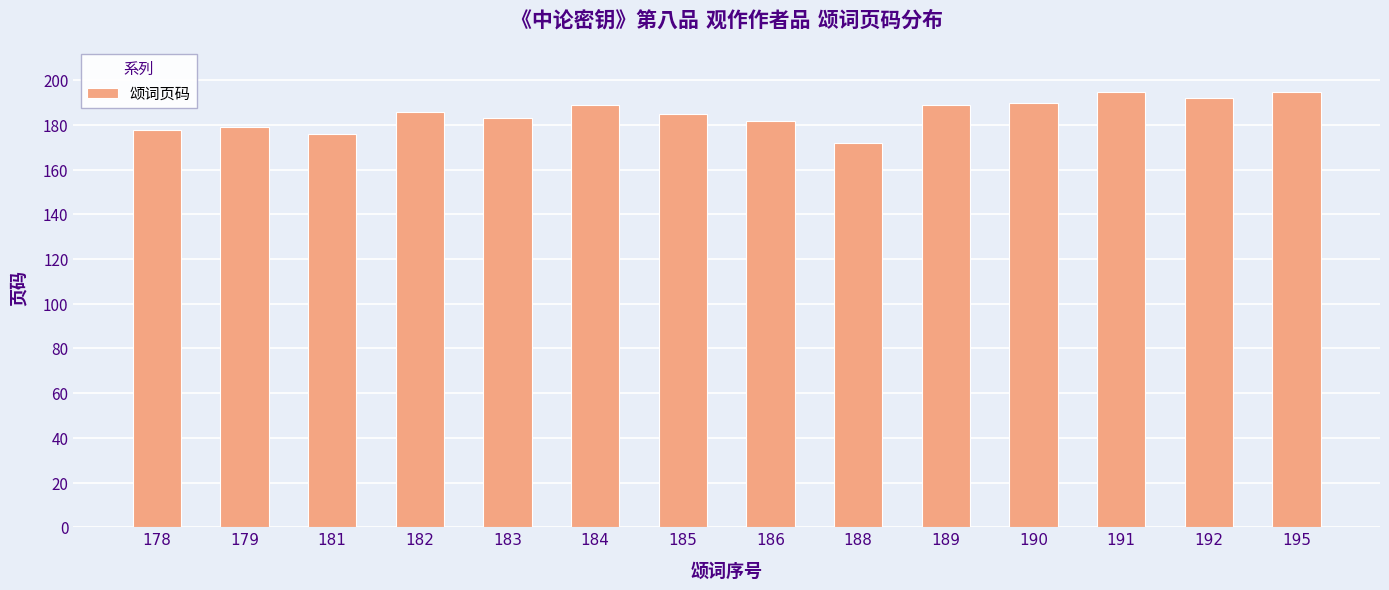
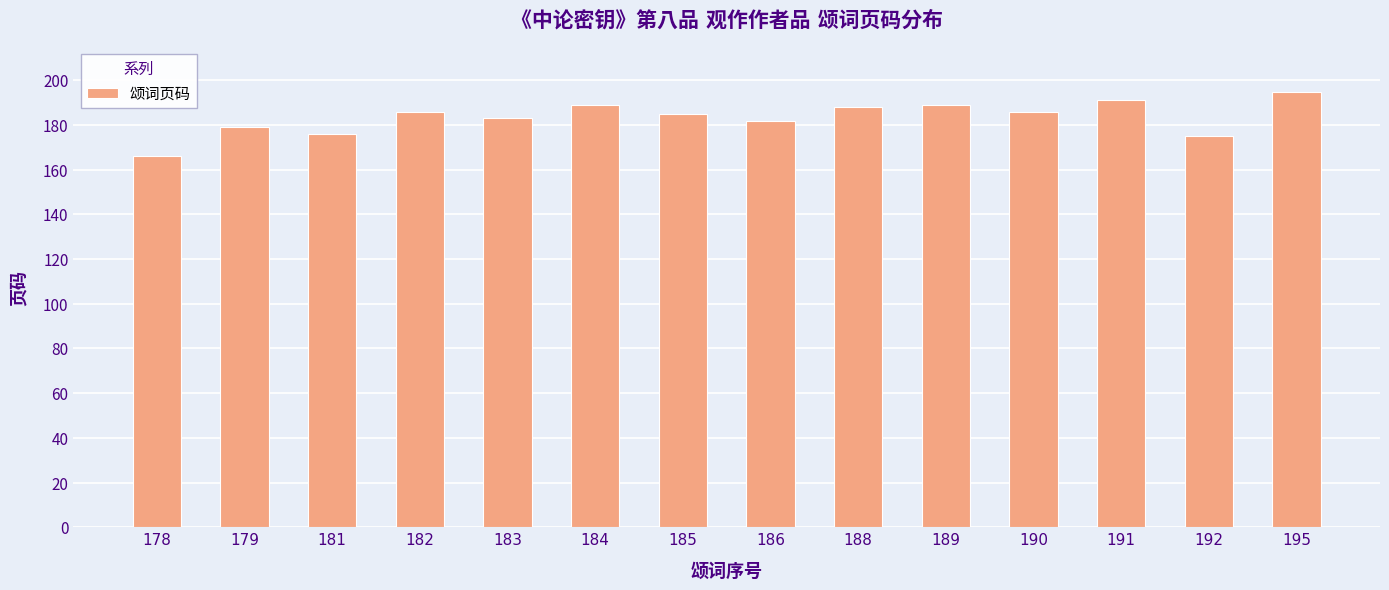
  {
-   "178": 178,
+   "178": 166,
    "179": 179,
    "181": 176,
    "182": 186,
    "183": 183,
    "184": 189,
    "185": 185,
    "186": 182,
-   "188": 172,
+   "188": 188,
    "189": 189,
-   "190": 190,
-   "191": 195,
-   "192": 192,
+   "190": 186,
+   "191": 191,
+   "192": 175,
    "195": 195
  }
